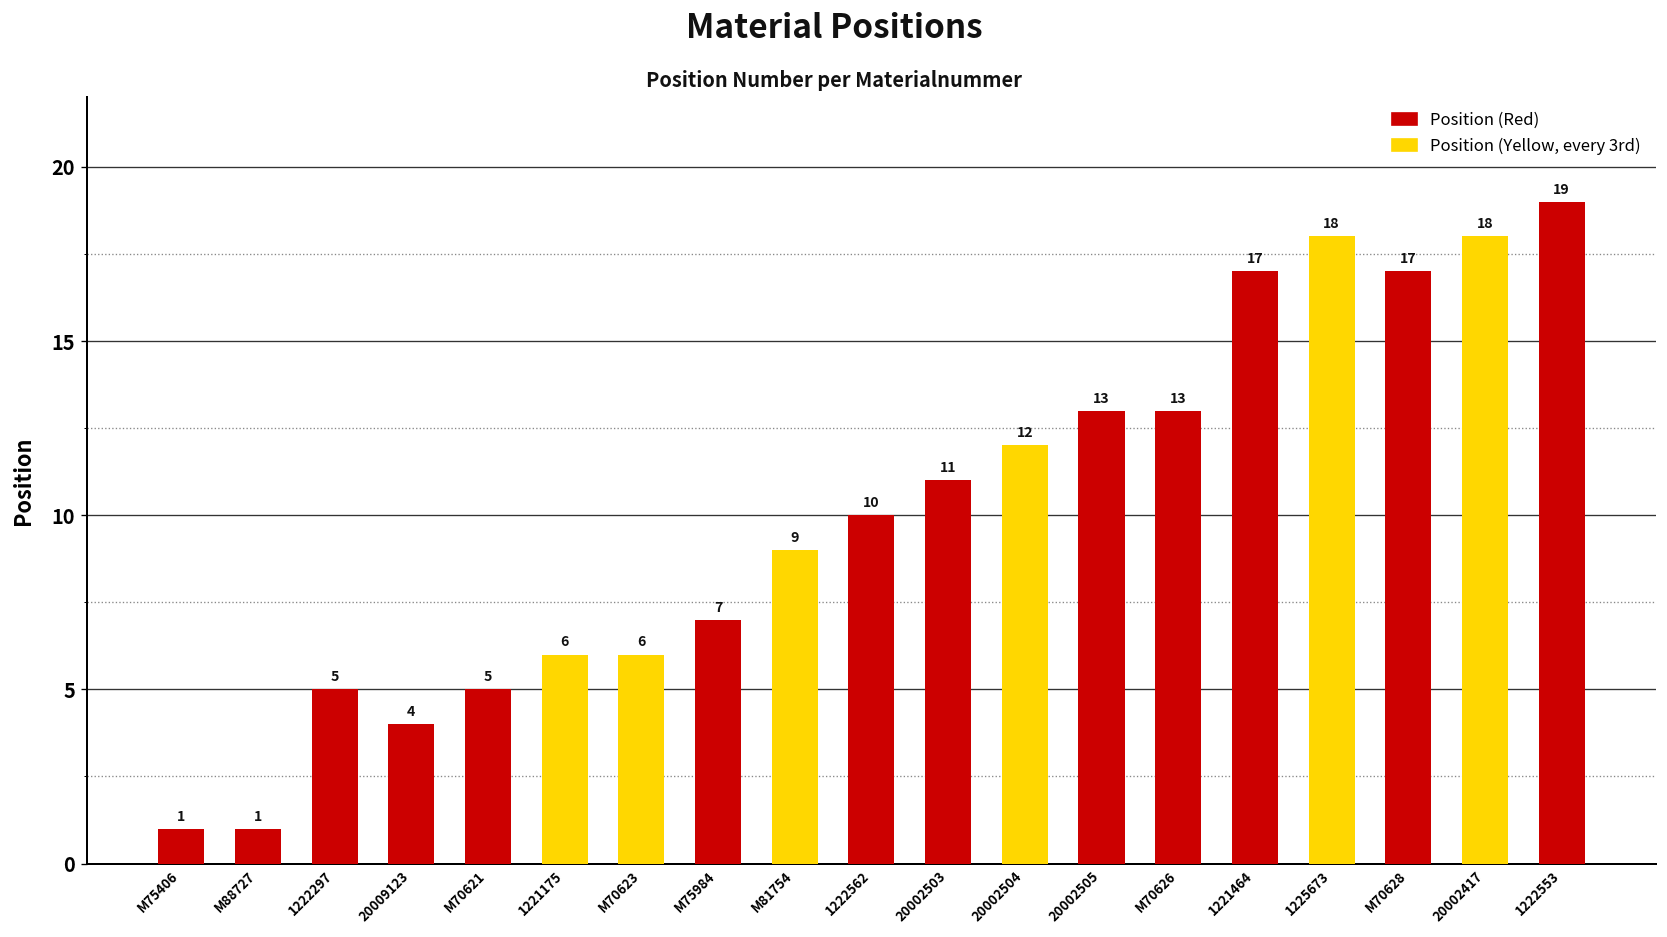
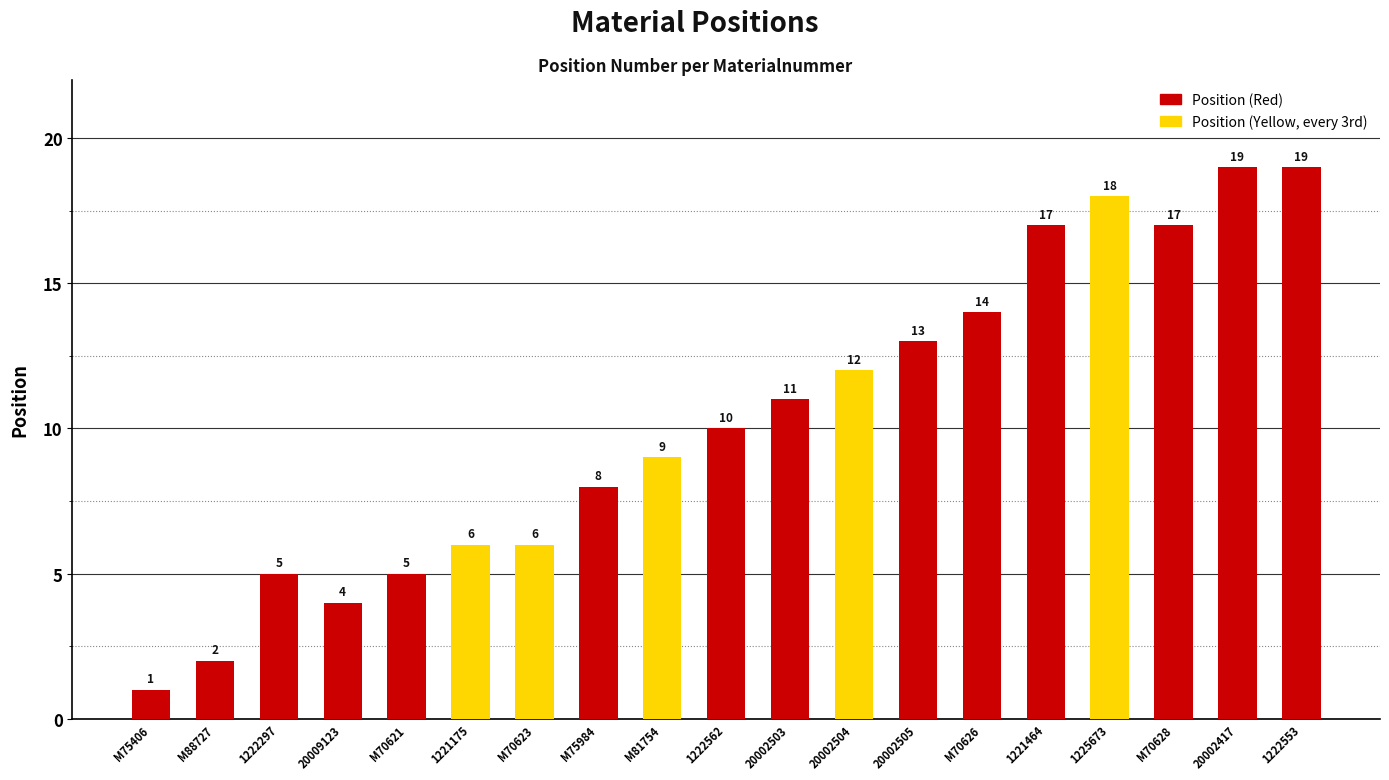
  {
    "M75406": 1,
-   "M88727": 1,
+   "M88727": 2,
    "1222297": 5,
    "20009123": 4,
    "M70621": 5,
    "1221175": 6,
    "M70623": 6,
-   "M75984": 7,
+   "M75984": 8,
    "M81754": 9,
    "1222562": 10,
    "20002503": 11,
    "20002504": 12,
    "20002505": 13,
-   "M70626": 13,
+   "M70626": 14,
    "1221464": 17,
    "1225673": 18,
    "M70628": 17,
-   "20002417": 18,
+   "20002417": 19,
    "1222553": 19
  }
